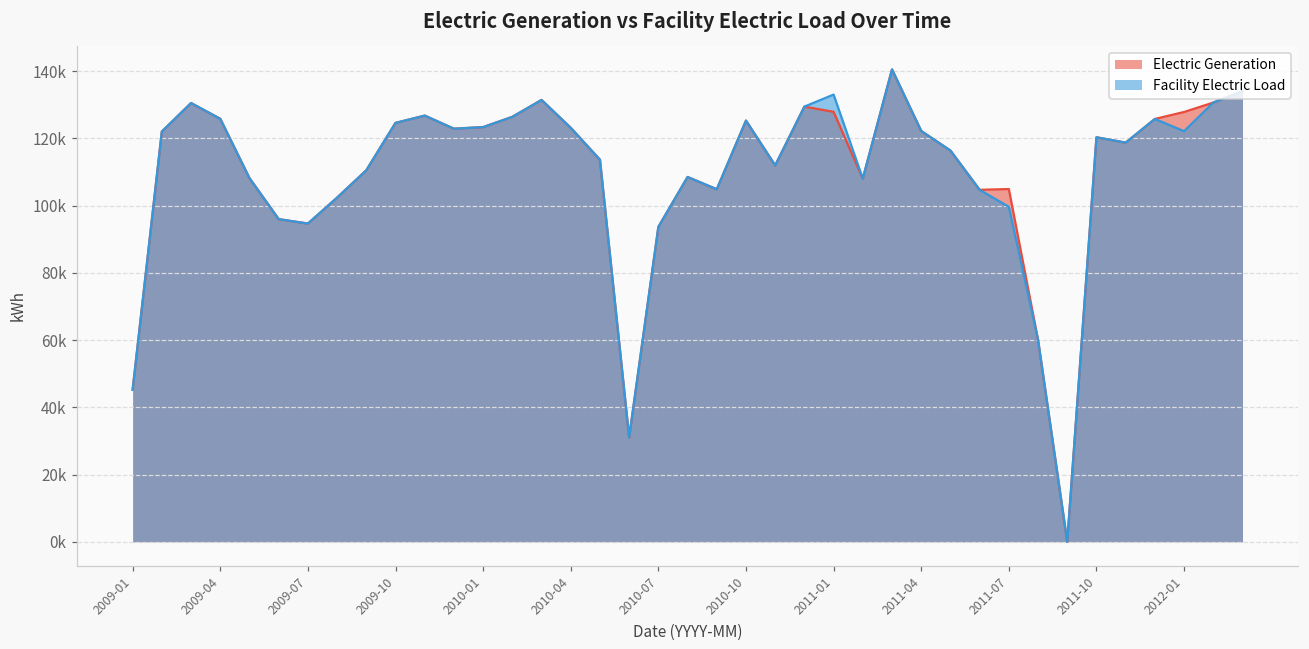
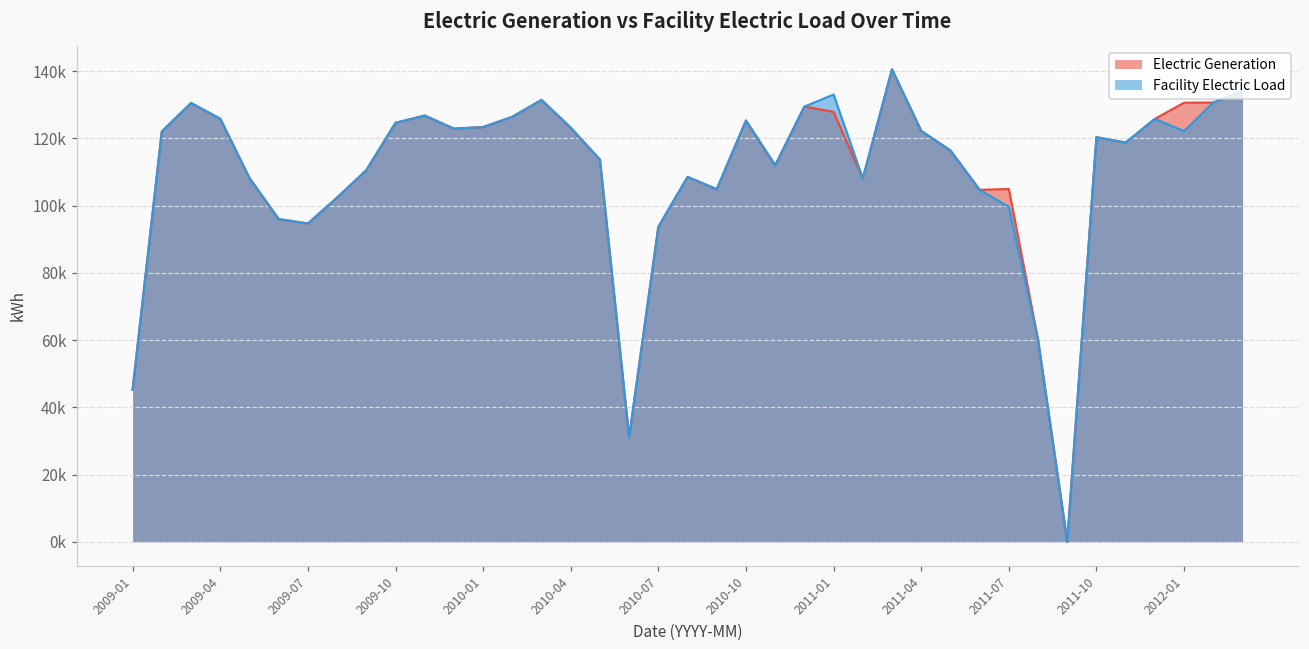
  {
    "Electric Generation": {
      "2011-01": 128000,
      "2011-07": 105000,
-     "2012-01": 128000
+     "2012-01": 131000
    },
    "Facility Electric Load": {
      "2011-01": 133000,
      "2011-07": 100000,
      "2012-01": 122000
    }
  }
